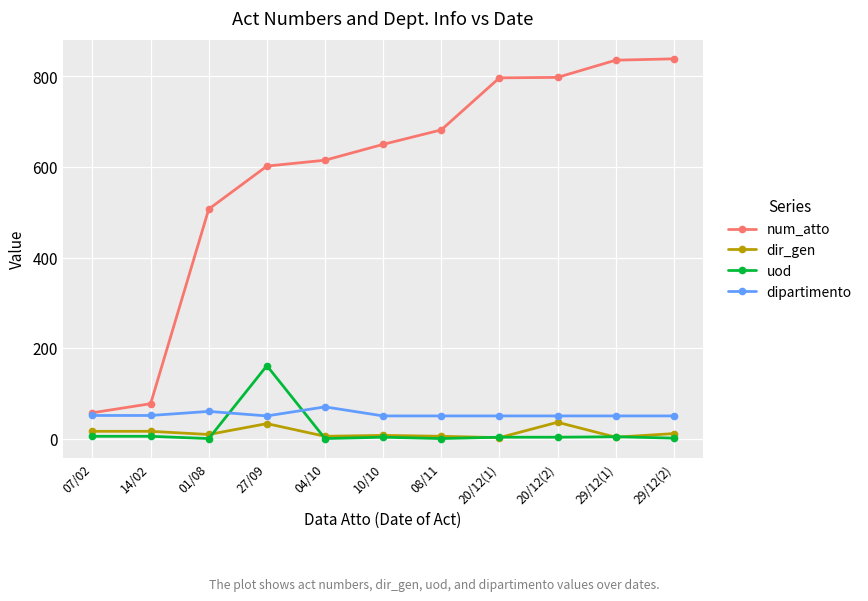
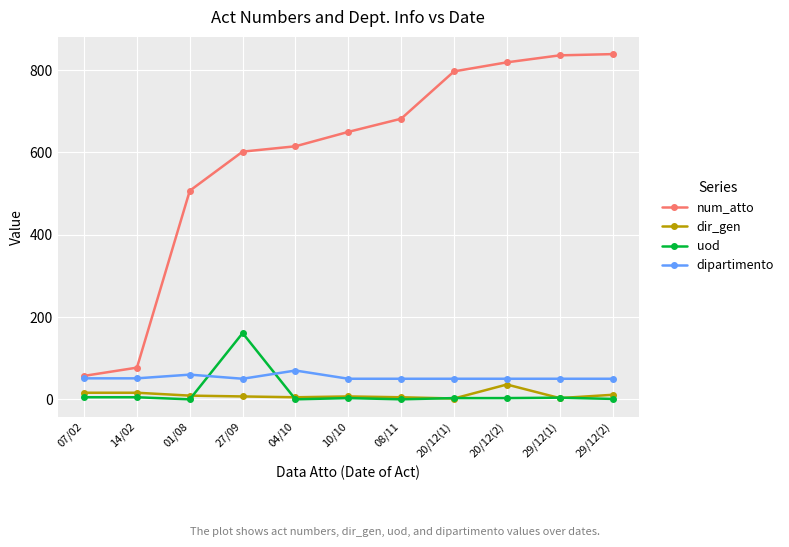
  {
    "num_atto": {
      "14/02": 80,
      "01/08": 510,
      "27/09": 600,
      "04/10": 620,
      "10/10": 650,
      "08/11": 680,
      "20/12(1)": 800,
-     "20/12(2)": 800,
+     "20/12(2)": 820,
      "29/12(1)": 840,
      "29/12(2)": 840
    },
    "dir_gen": {
      "07/02": 20,
      "14/02": 20,
      "01/08": 10,
-     "27/09": 30,
+     "27/09": 10,
      "20/12(2)": 40,
      "29/12(2)": 10
    },
    "uod": {
      "07/02": 10,
      "14/02": 10,
      "01/08": 0,
      "27/09": 160,
      "20/12(2)": 0,
      "29/12(2)": 0
    },
    "dipartimento": {
      "14/02": 50,
      "01/08": 60,
      "27/09": 50,
      "04/10": 70,
      "10/10": 50,
      "08/11": 50,
      "20/12(1)": 50,
      "20/12(2)": 50,
      "29/12(1)": 50,
      "29/12(2)": 50
    }
  }
